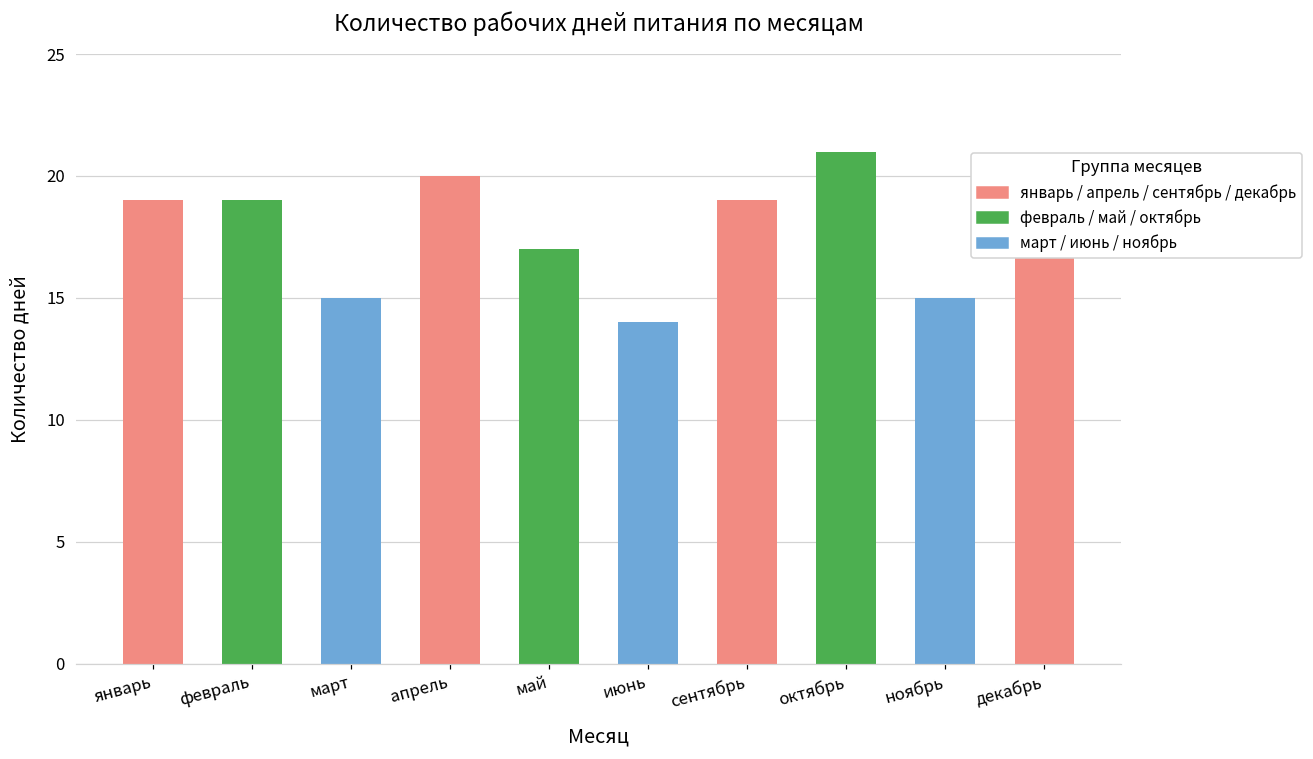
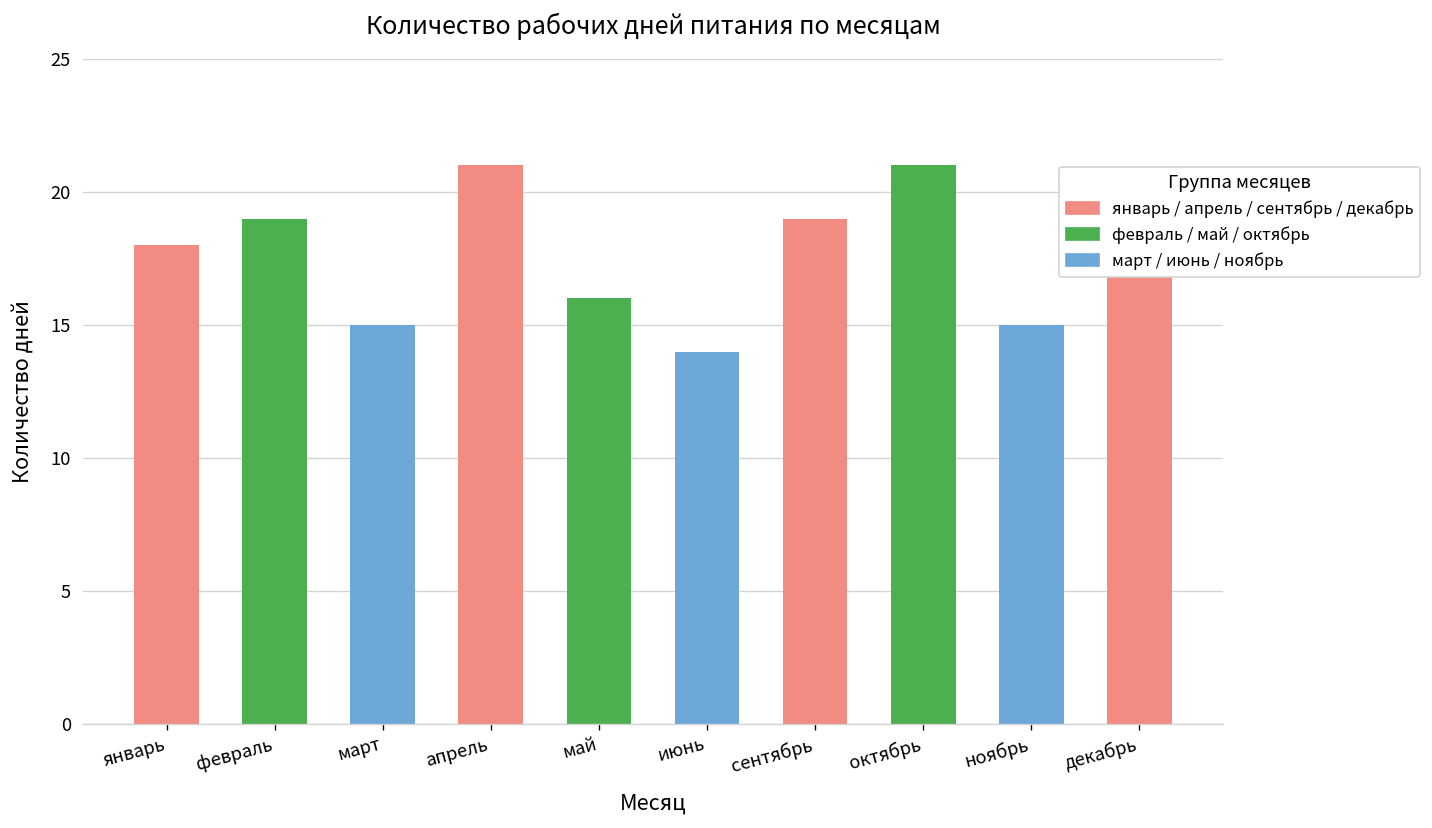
  {
-   "январь": 19,
+   "январь": 18,
    "февраль": 19,
    "март": 15,
-   "апрель": 20,
-   "май": 17,
+   "апрель": 21,
+   "май": 16,
    "июнь": 14,
    "сентябрь": 19,
    "октябрь": 21,
    "ноябрь": 15
  }
